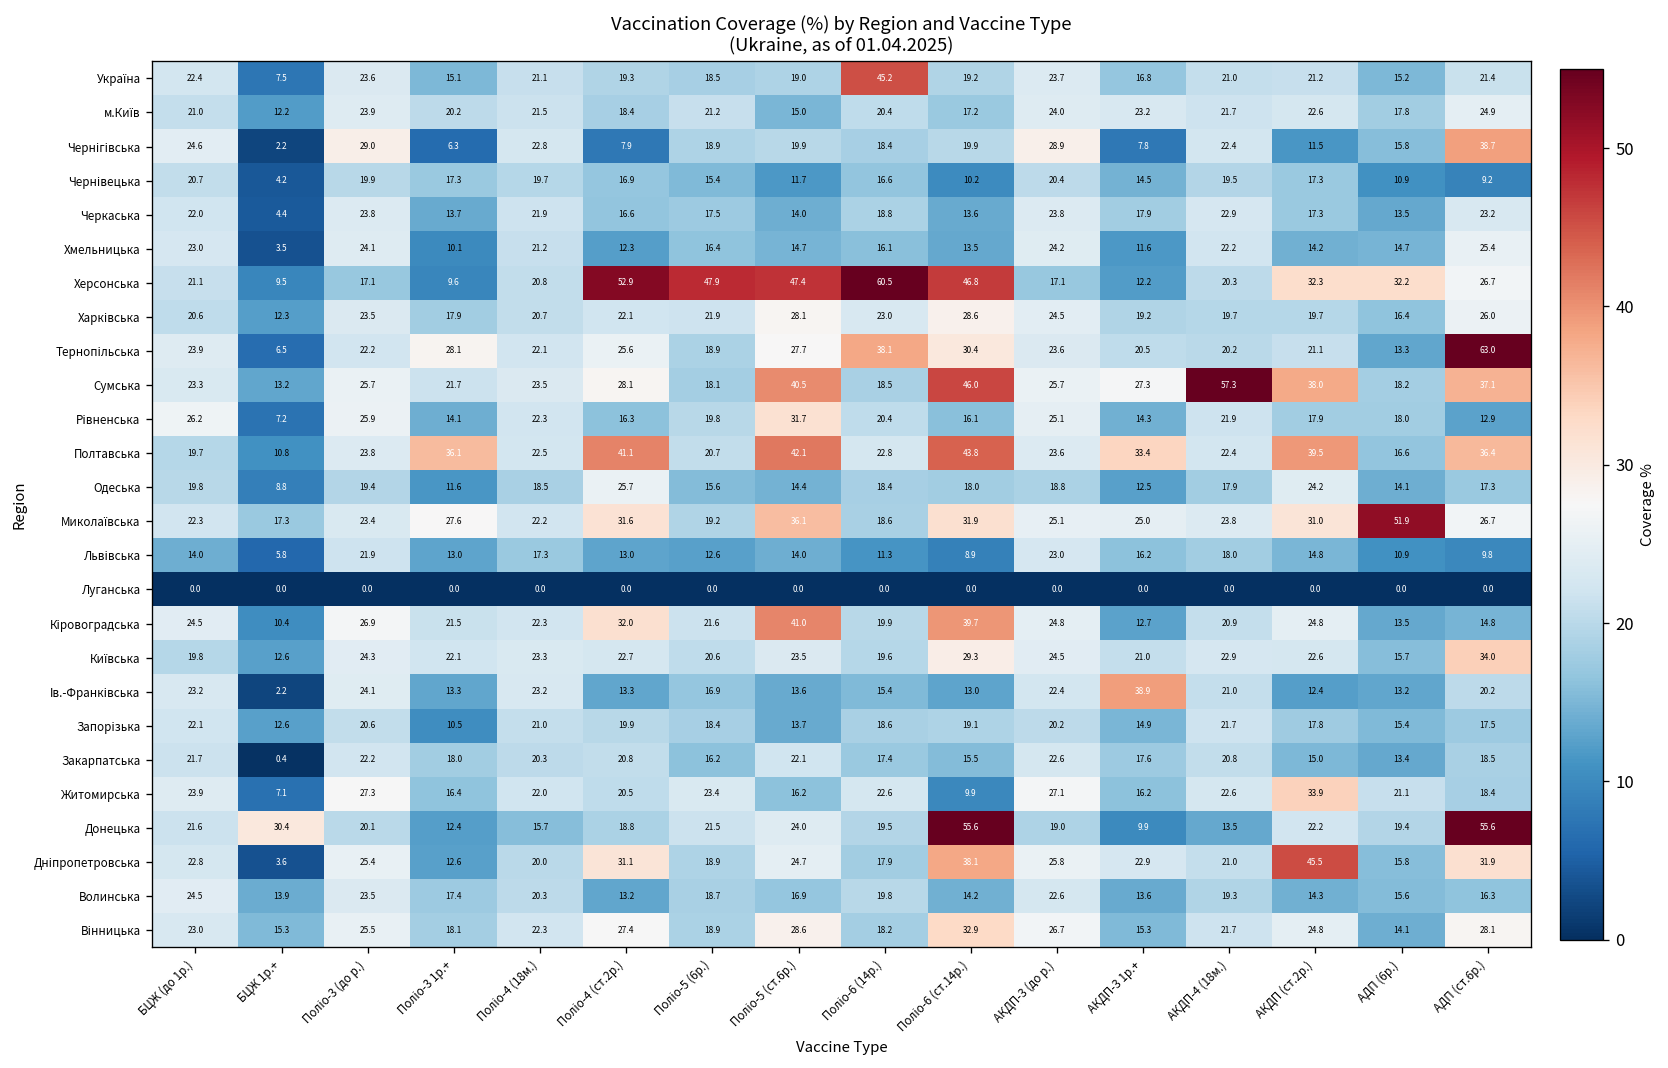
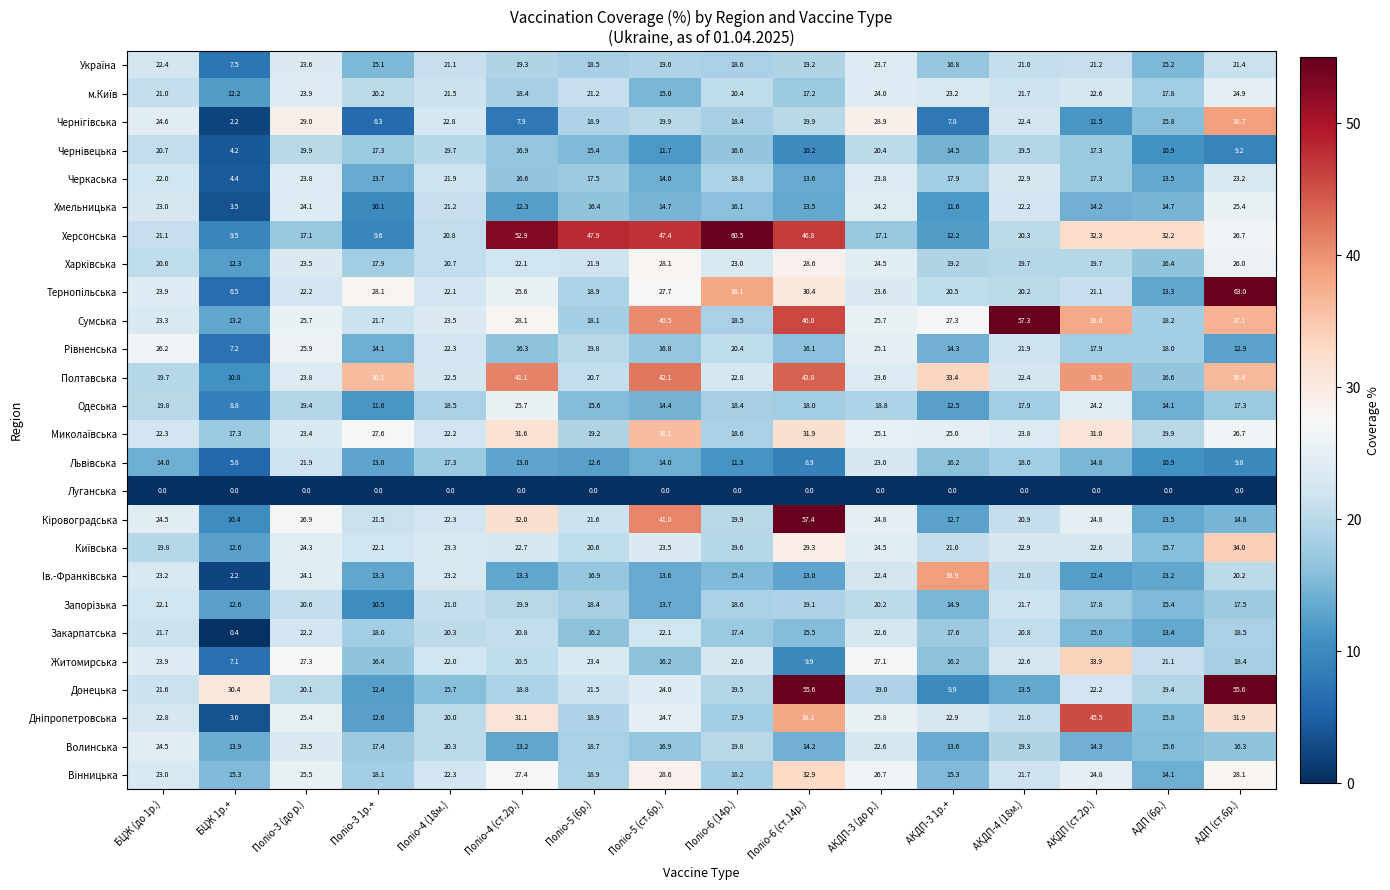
  {
    "Україна": {
      "БЦЖ (до 1р.)": 22.4,
      "БЦЖ 1р.+": 7.5,
      "Поліо-3 (до р.)": 23.6,
      "Поліо-3 1р.+": 15.1,
      "Поліо-4 (18м.)": 21.1,
      "Поліо-4 (ст.2р.)": 19.3,
      "Поліо-5 (6р.)": 18.5,
      "Поліо-5 (ст.6р.)": 19.0,
-     "Поліо-6 (14р.)": 45.2,
+     "Поліо-6 (14р.)": 18.6,
      "Поліо-6 (ст.14р.)": 19.2,
      "АКДП-3 (до р.)": 23.7,
      "АКДП-3 1р.+": 16.8,
      "АКДП-4 (18м.)": 21.0,
      "АКДП (ст.2р.)": 21.2,
      "АДП (6р.)": 15.2,
      "АДП (ст.6р.)": 21.4
    },
    "Рівненська": {
      "БЦЖ (до 1р.)": 26.2,
      "БЦЖ 1р.+": 7.2,
      "Поліо-3 (до р.)": 25.9,
      "Поліо-3 1р.+": 14.1,
      "Поліо-4 (18м.)": 22.3,
      "Поліо-4 (ст.2р.)": 16.3,
      "Поліо-5 (6р.)": 19.8,
-     "Поліо-5 (ст.6р.)": 31.7,
+     "Поліо-5 (ст.6р.)": 16.8,
      "Поліо-6 (14р.)": 20.4,
      "Поліо-6 (ст.14р.)": 16.1,
      "АКДП-3 (до р.)": 25.1,
      "АКДП-3 1р.+": 14.3,
      "АКДП-4 (18м.)": 21.9,
      "АКДП (ст.2р.)": 17.9,
      "АДП (6р.)": 18.0,
      "АДП (ст.6р.)": 12.9
    },
    "Миколаївська": {
      "БЦЖ (до 1р.)": 22.3,
      "БЦЖ 1р.+": 17.3,
      "Поліо-3 (до р.)": 23.4,
      "Поліо-3 1р.+": 27.6,
      "Поліо-4 (18м.)": 22.2,
      "Поліо-4 (ст.2р.)": 31.6,
      "Поліо-5 (6р.)": 19.2,
      "Поліо-5 (ст.6р.)": 36.1,
      "Поліо-6 (14р.)": 18.6,
      "Поліо-6 (ст.14р.)": 31.9,
      "АКДП-3 (до р.)": 25.1,
      "АКДП-3 1р.+": 25.0,
      "АКДП-4 (18м.)": 23.8,
      "АКДП (ст.2р.)": 31.0,
-     "АДП (6р.)": 51.9,
+     "АДП (6р.)": 19.9,
      "АДП (ст.6р.)": 26.7
    },
    "Кіровоградська": {
      "БЦЖ (до 1р.)": 24.5,
      "БЦЖ 1р.+": 10.4,
      "Поліо-3 (до р.)": 26.9,
      "Поліо-3 1р.+": 21.5,
      "Поліо-4 (18м.)": 22.3,
      "Поліо-4 (ст.2р.)": 32.0,
      "Поліо-5 (6р.)": 21.6,
      "Поліо-5 (ст.6р.)": 41.0,
      "Поліо-6 (14р.)": 19.9,
-     "Поліо-6 (ст.14р.)": 39.7,
+     "Поліо-6 (ст.14р.)": 57.4,
      "АКДП-3 (до р.)": 24.8,
      "АКДП-3 1р.+": 12.7,
      "АКДП-4 (18м.)": 20.9,
      "АКДП (ст.2р.)": 24.8,
      "АДП (6р.)": 13.5,
      "АДП (ст.6р.)": 14.8
    }
  }
